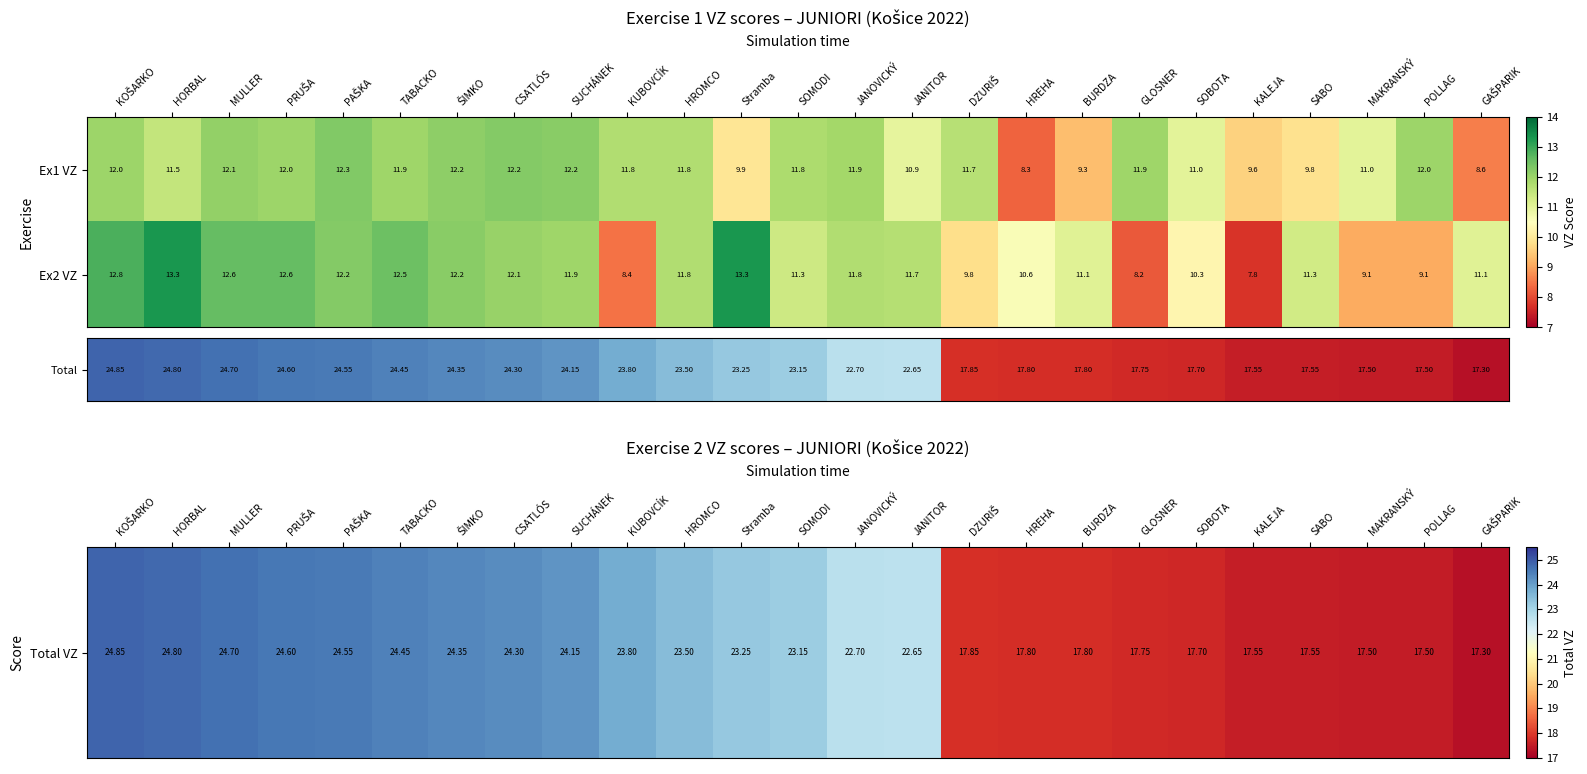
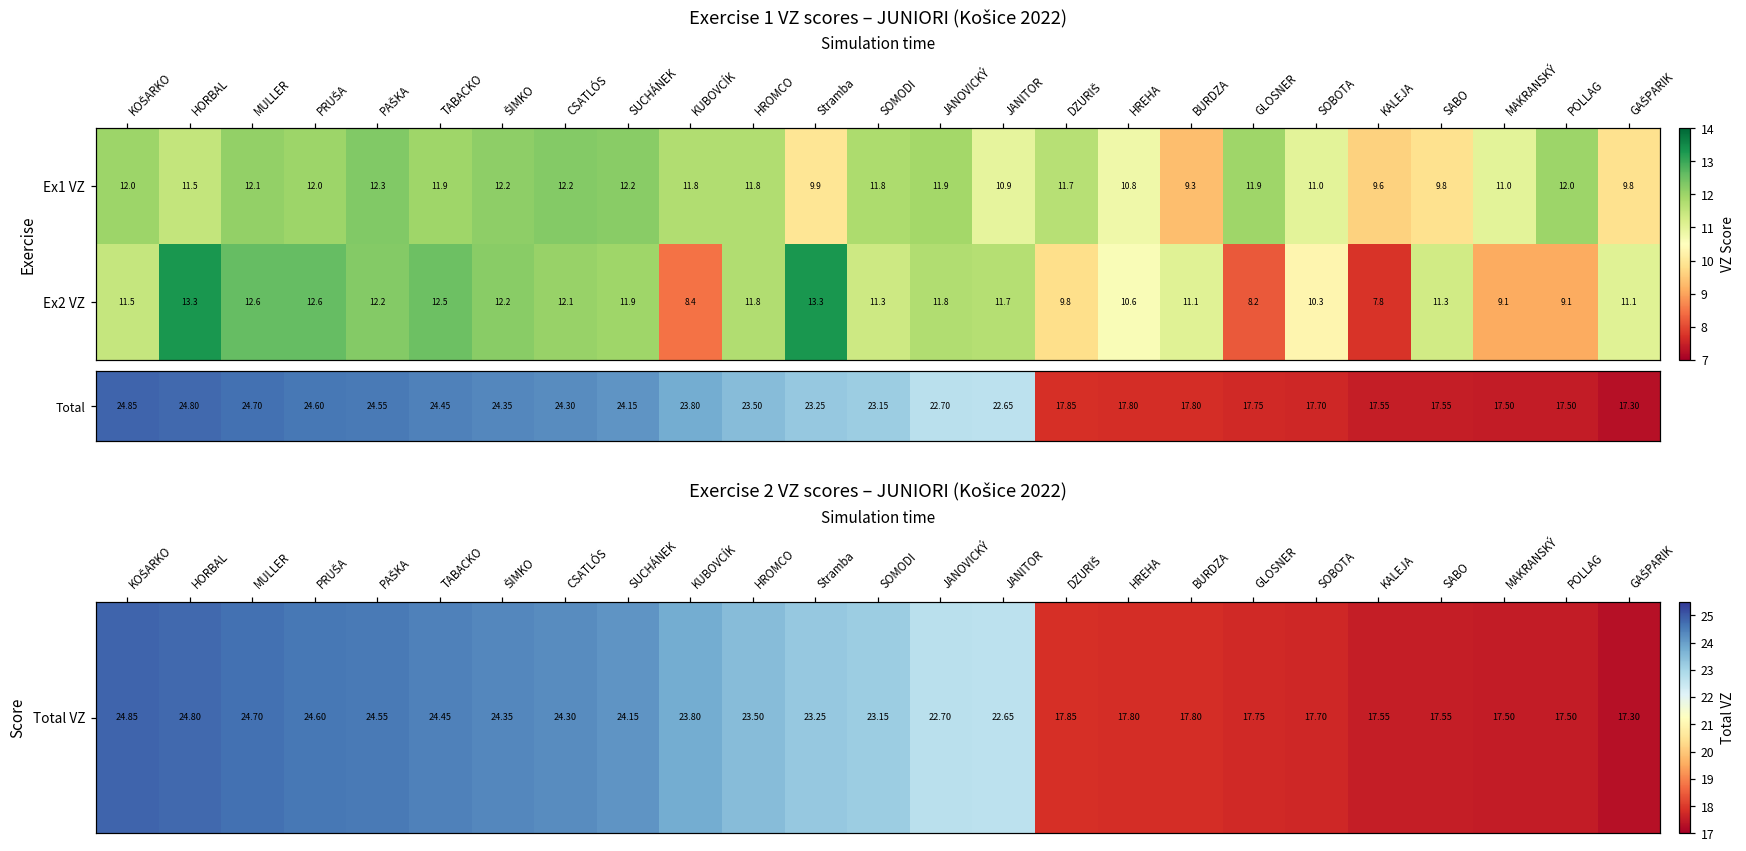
  {
    "Ex1 VZ": {
      "KOŠARKO": 12.0,
      "HORBAL": 11.5,
      "MULLER": 12.1,
      "PRUŠA": 12.0,
      "PAŠKA": 12.3,
      "TABACKO": 11.9,
      "ŠIMKO": 12.2,
      "CSATLÓS": 12.2,
      "SUCHÁNEK": 12.2,
      "KUBOVCÍK": 11.8,
      "HROMCO": 11.8,
      "Stramba": 9.9,
      "SOMODI": 11.8,
      "JANOVICKÝ": 11.9,
      "JANITOR": 10.9,
      "DZURIŠ": 11.7,
-     "HREHA": 8.3,
+     "HREHA": 10.8,
      "BURDZA": 9.3,
      "GLOSNER": 11.9,
      "SOBOTA": 11.0,
      "KALEJA": 9.6,
      "SABO": 9.8,
      "MAKRANSKÝ": 11.0,
      "POLLAG": 12.0,
-     "GAŠPARIK": 8.6
+     "GAŠPARIK": 9.8
    },
    "Ex2 VZ": {
-     "KOŠARKO": 12.8,
+     "KOŠARKO": 11.5,
      "HORBAL": 13.3,
      "MULLER": 12.6,
      "PRUŠA": 12.6,
      "PAŠKA": 12.2,
      "TABACKO": 12.5,
      "ŠIMKO": 12.2,
      "CSATLÓS": 12.1,
      "SUCHÁNEK": 11.9,
      "KUBOVCÍK": 8.4,
      "HROMCO": 11.8,
      "Stramba": 13.3,
      "SOMODI": 11.3,
      "JANOVICKÝ": 11.8,
      "JANITOR": 11.7,
      "DZURIŠ": 9.8,
      "HREHA": 10.6,
      "BURDZA": 11.1,
      "GLOSNER": 8.2,
      "SOBOTA": 10.3,
      "KALEJA": 7.8,
      "SABO": 11.3,
      "MAKRANSKÝ": 9.1,
      "POLLAG": 9.1,
      "GAŠPARIK": 11.1
    }
  }
